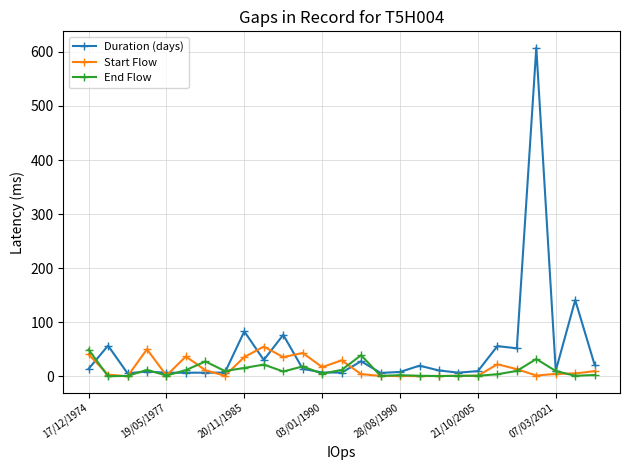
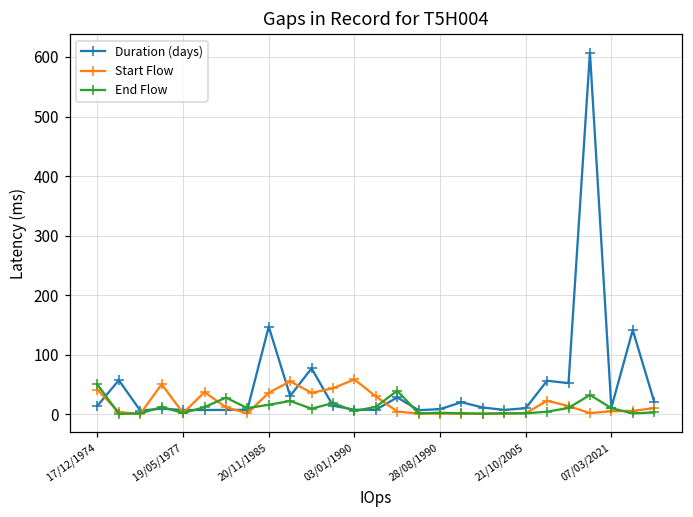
  {
    "Duration (days)": {
      "17/12/1974": 10,
      "19/05/1977": 10,
-     "20/11/1985": 80,
+     "20/11/1985": 150,
      "28/08/1990": 10,
      "21/10/2005": 10
    },
    "Start Flow": {
      "17/12/1974": 40,
      "20/11/1985": 40,
-     "03/01/1990": 20,
+     "03/01/1990": 60,
      "07/03/2021": 0
    },
    "End Flow": {
      "17/12/1974": 50,
      "20/11/1985": 20
    }
  }
